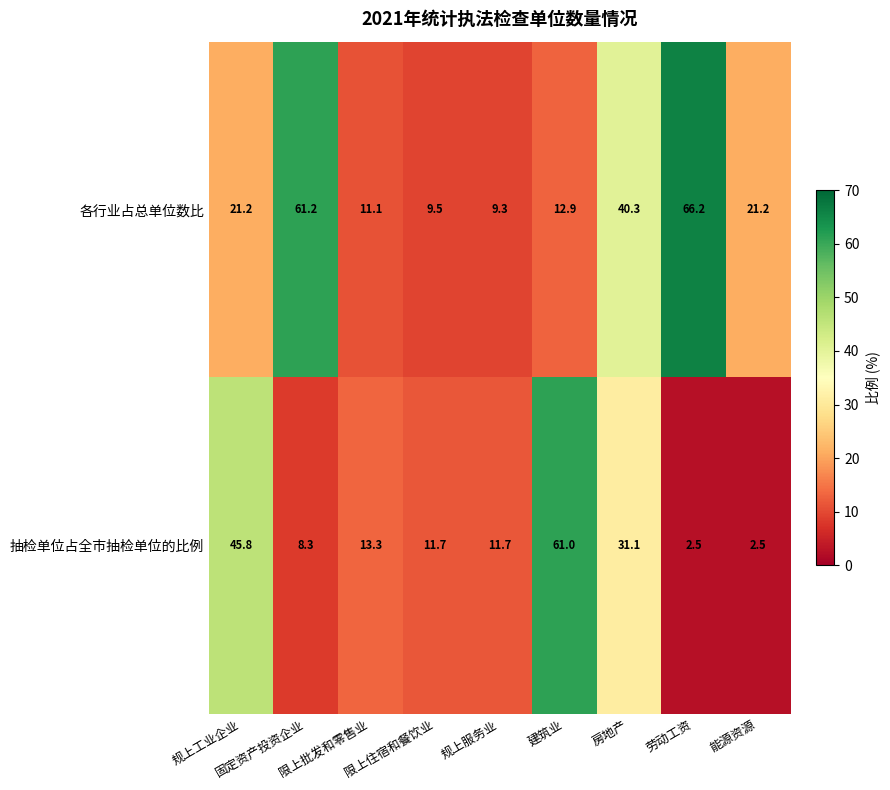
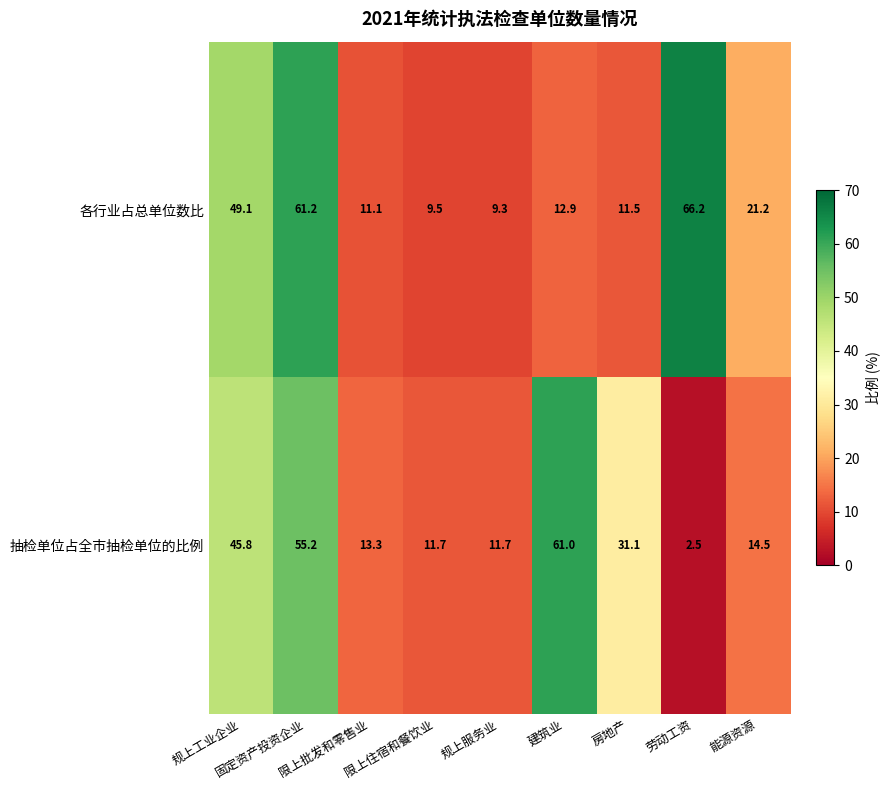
  {
    "各行业占总单位数比": {
-     "规上工业企业": 21.2,
+     "规上工业企业": 49.1,
      "固定资产投资企业": 61.2,
      "限上批发和零售业": 11.1,
      "限上住宿和餐饮业": 9.5,
      "规上服务业": 9.3,
      "建筑业": 12.9,
-     "房地产": 40.3,
+     "房地产": 11.5,
      "劳动工资": 66.2,
      "能源资源": 21.2
    },
    "抽检单位占全市抽检单位的比例": {
      "规上工业企业": 45.8,
-     "固定资产投资企业": 8.3,
+     "固定资产投资企业": 55.2,
      "限上批发和零售业": 13.3,
      "限上住宿和餐饮业": 11.7,
      "规上服务业": 11.7,
      "建筑业": 61.0,
      "房地产": 31.1,
      "劳动工资": 2.5,
-     "能源资源": 2.5
+     "能源资源": 14.5
    }
  }
